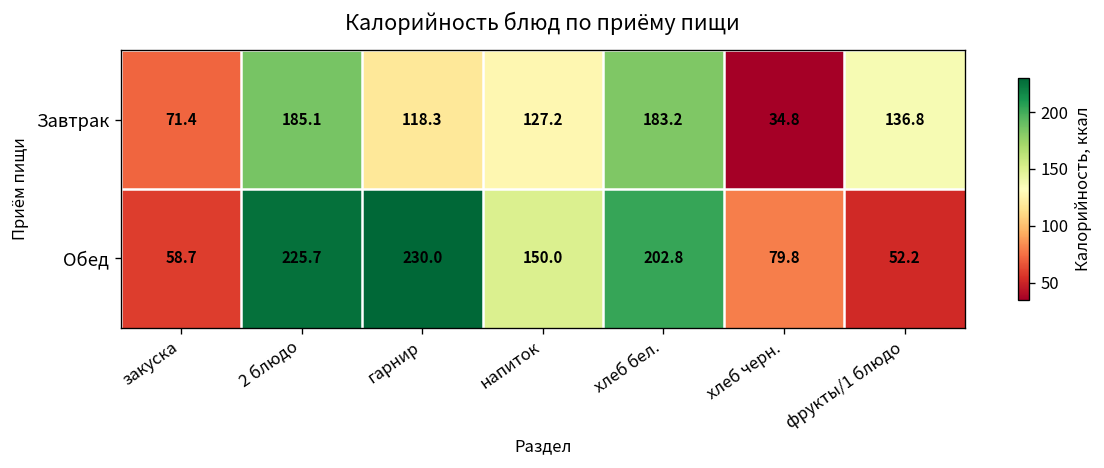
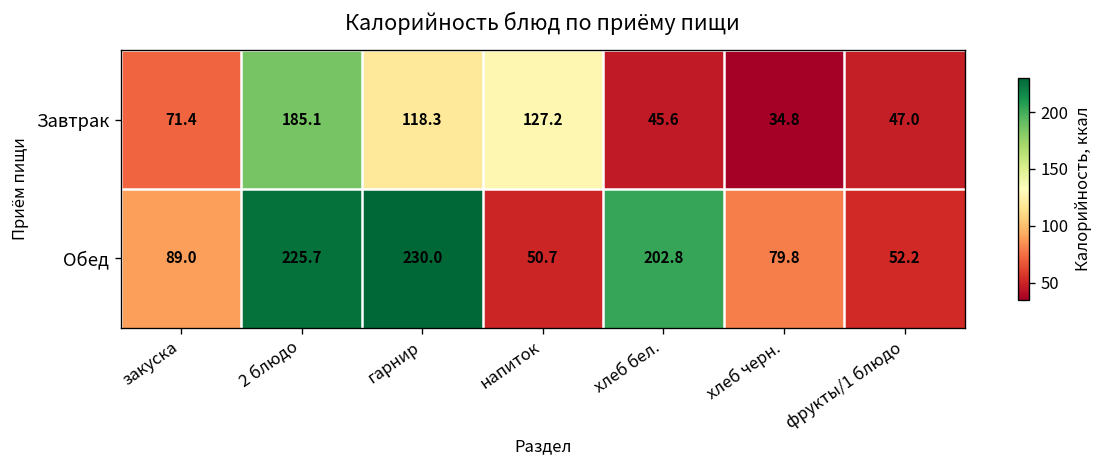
  {
    "Завтрак": {
      "закуска": 71.4,
      "2 блюдо": 185.1,
      "гарнир": 118.3,
      "напиток": 127.2,
-     "хлеб бел.": 183.2,
+     "хлеб бел.": 45.6,
      "хлеб черн.": 34.8,
-     "фрукты/1 блюдо": 136.8
+     "фрукты/1 блюдо": 47.0
    },
    "Обед": {
-     "закуска": 58.7,
+     "закуска": 89.0,
      "2 блюдо": 225.7,
      "гарнир": 230.0,
-     "напиток": 150.0,
+     "напиток": 50.7,
      "хлеб бел.": 202.8,
      "хлеб черн.": 79.8,
      "фрукты/1 блюдо": 52.2
    }
  }
